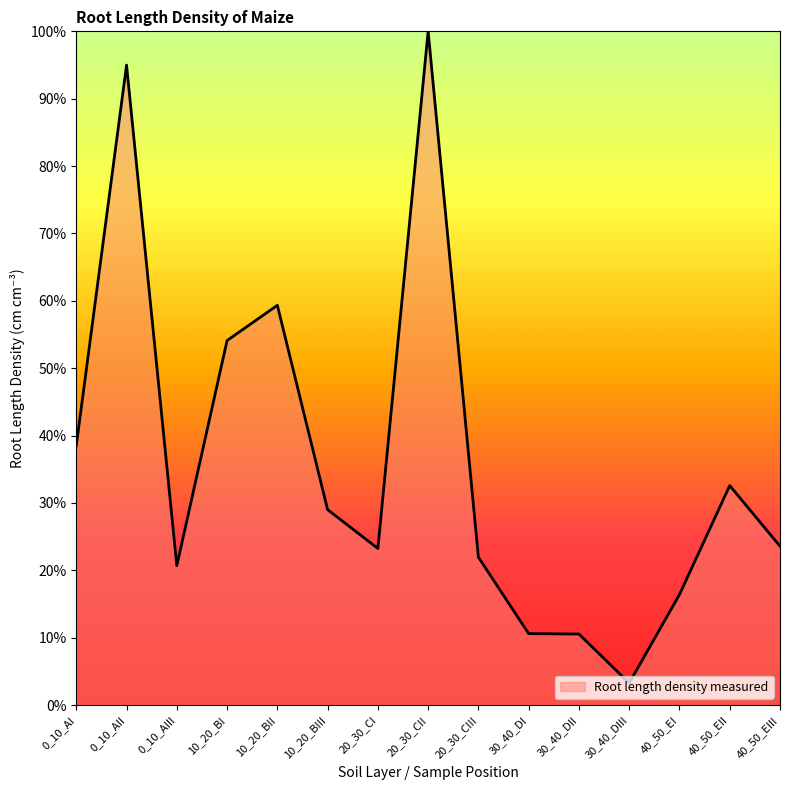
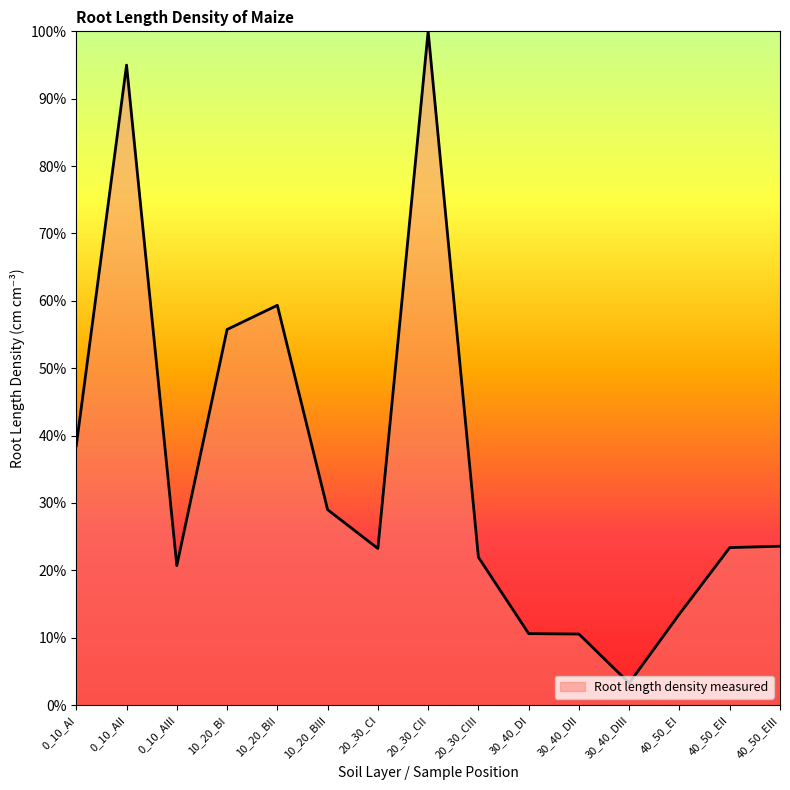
  {
    "0_10_AI": "39%",
    "0_10_AII": "95%",
    "0_10_AIII": "21%",
-   "10_20_BI": "54%",
+   "10_20_BI": "56%",
    "10_20_BII": "59%",
    "10_20_BIII": "29%",
    "20_30_CI": "23%",
    "20_30_CII": "100%",
    "20_30_CIII": "22%",
    "30_40_DI": "11%",
    "30_40_DII": "11%",
-   "40_50_EI": "16%",
-   "40_50_EII": "33%",
+   "40_50_EI": "14%",
+   "40_50_EII": "23%",
    "40_50_EIII": "24%"
  }
